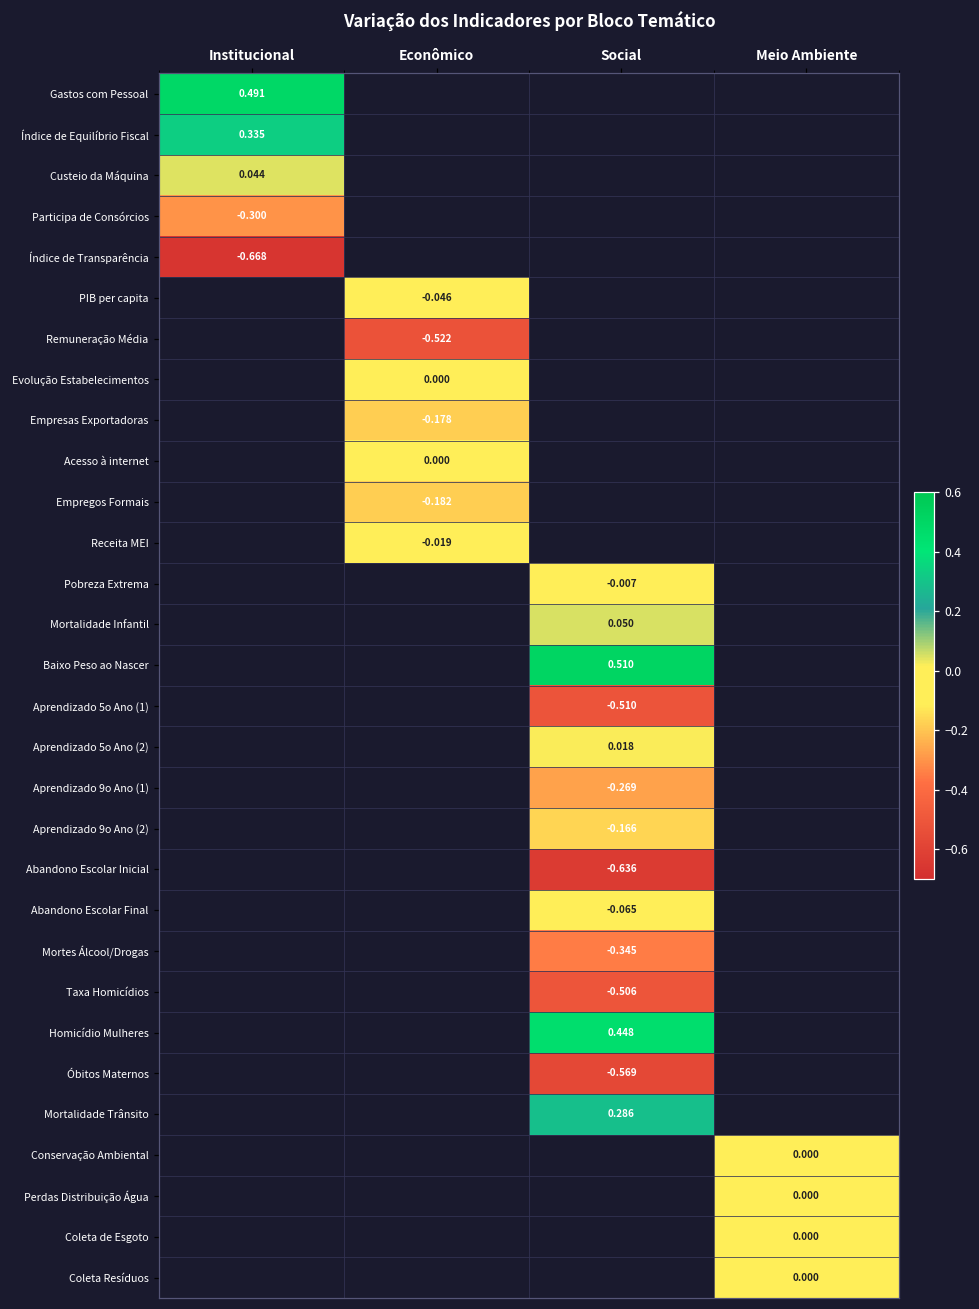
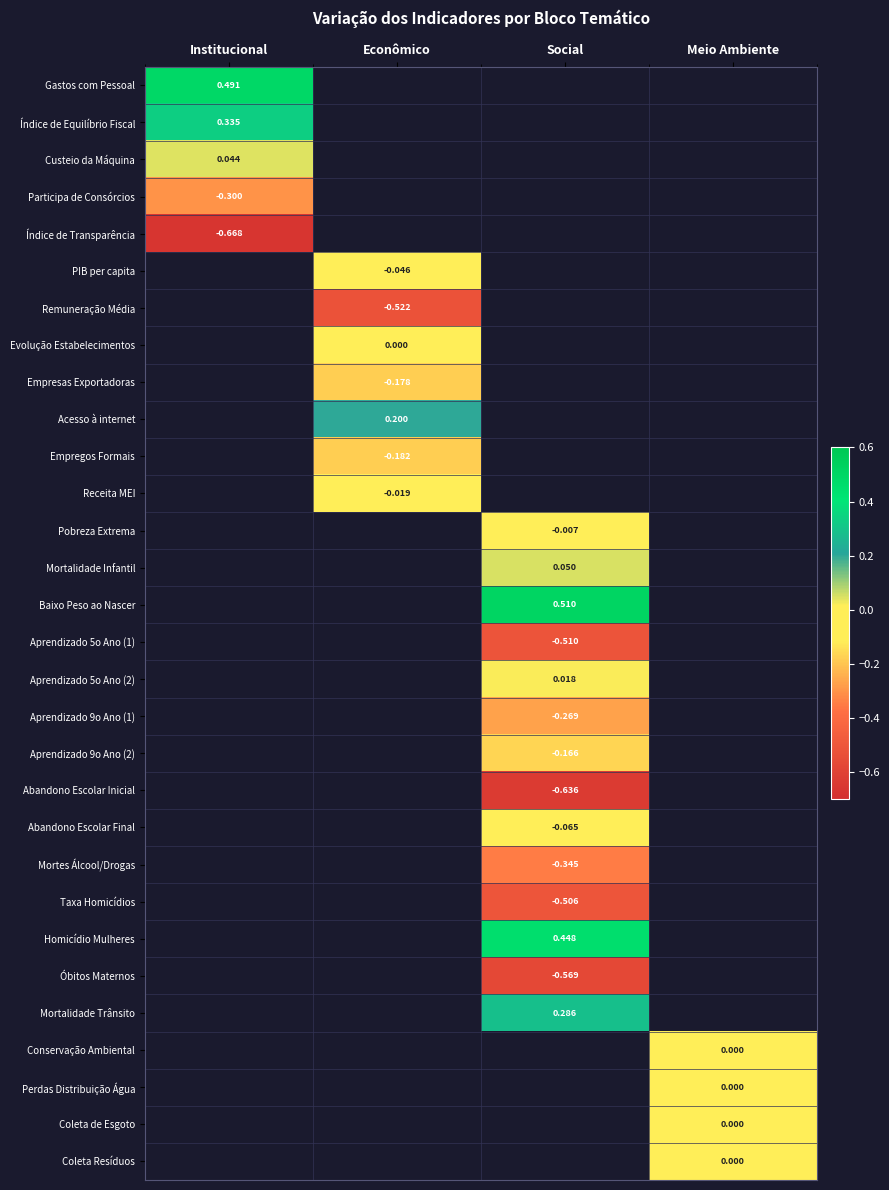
  {
    "Gastos com Pessoal": {
      "Institucional": 0.491
    },
    "Índice de Equilíbrio Fiscal": {
      "Institucional": 0.335
    },
    "Custeio da Máquina": {
      "Institucional": 0.044
    },
    "Participa de Consórcios": {
      "Institucional": -0.300
    },
    "Índice de Transparência": {
      "Institucional": -0.668
    },
    "PIB per capita": {
      "Econômico": -0.046
    },
    "Remuneração Média": {
      "Econômico": -0.522
    },
    "Evolução Estabelecimentos": {
      "Econômico": 0.000
    },
    "Empresas Exportadoras": {
      "Econômico": -0.178
    },
    "Acesso à internet": {
-     "Econômico": 0.000
+     "Econômico": 0.200
    },
    "Empregos Formais": {
      "Econômico": -0.182
    },
    "Receita MEI": {
      "Econômico": -0.019
    },
    "Pobreza Extrema": {
      "Social": -0.007
    },
    "Mortalidade Infantil": {
      "Social": 0.050
    },
    "Baixo Peso ao Nascer": {
      "Social": 0.510
    },
    "Aprendizado 5o Ano (1)": {
      "Social": -0.510
    },
    "Aprendizado 5o Ano (2)": {
      "Social": 0.018
    },
    "Aprendizado 9o Ano (1)": {
      "Social": -0.269
    },
    "Aprendizado 9o Ano (2)": {
      "Social": -0.166
    },
    "Abandono Escolar Inicial": {
      "Social": -0.636
    },
    "Abandono Escolar Final": {
      "Social": -0.065
    },
    "Mortes Álcool/Drogas": {
      "Social": -0.345
    },
    "Taxa Homicídios": {
      "Social": -0.506
    },
    "Homicídio Mulheres": {
      "Social": 0.448
    },
    "Óbitos Maternos": {
      "Social": -0.569
    },
    "Mortalidade Trânsito": {
      "Social": 0.286
    },
    "Conservação Ambiental": {
      "Meio Ambiente": 0.000
    },
    "Perdas Distribuição Água": {
      "Meio Ambiente": 0.000
    },
    "Coleta de Esgoto": {
      "Meio Ambiente": 0.000
    },
    "Coleta Resíduos": {
      "Meio Ambiente": 0.000
    }
  }
